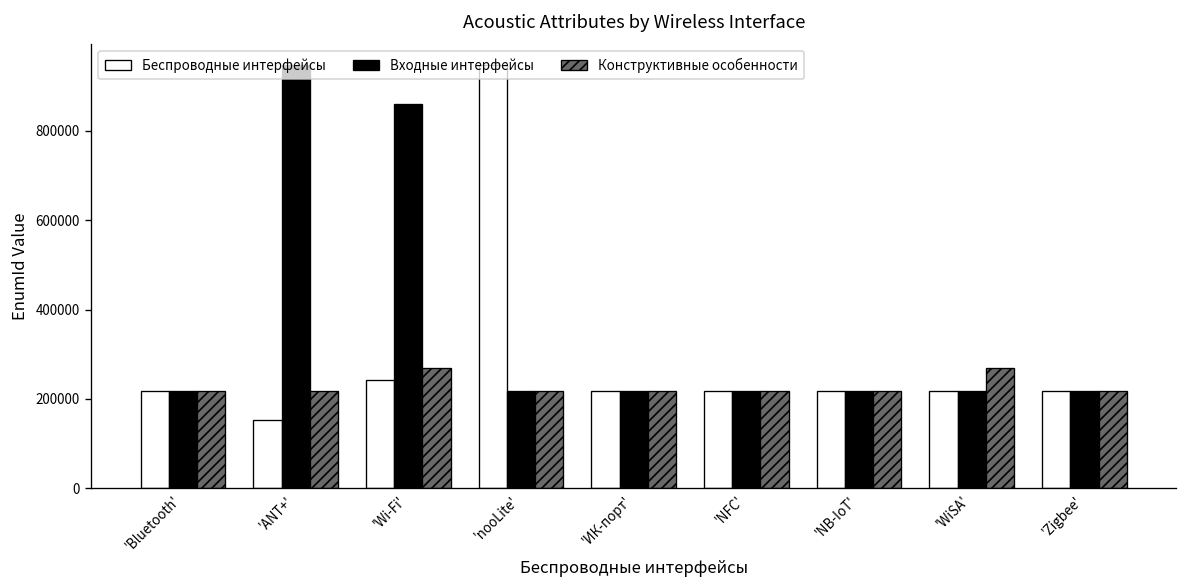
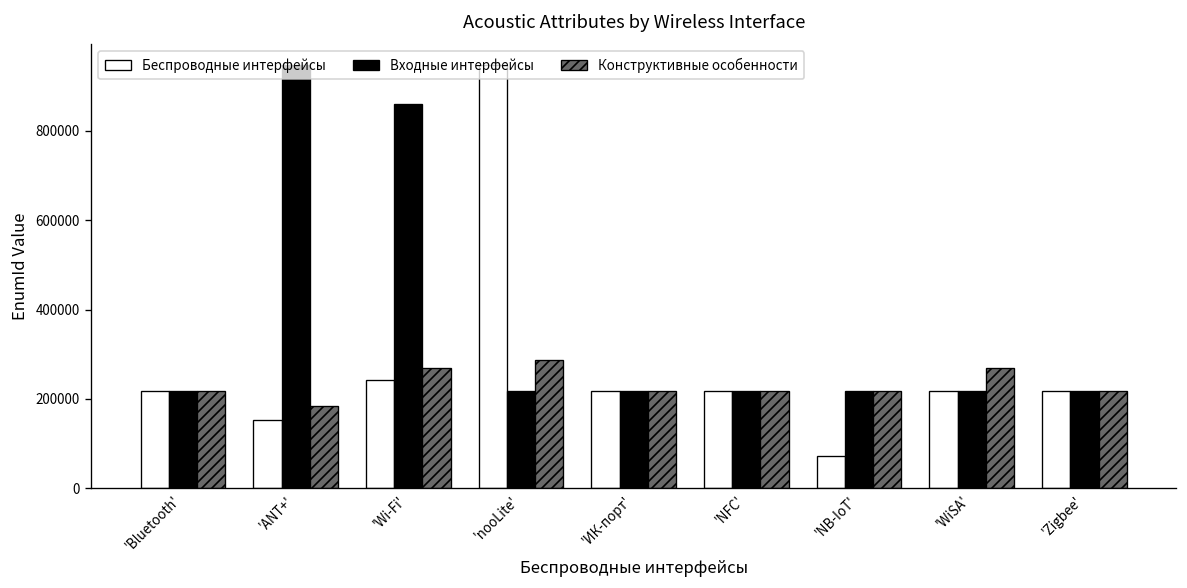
  {
    "Беспроводные интерфейсы": {
      "'Bluetooth'": 220000,
      "'ANT+'": 150000,
      "'Wi-Fi'": 240000,
      "'ИК-порт'": 220000,
      "'NFC'": 220000,
-     "'NB-IoT'": 220000,
+     "'NB-IoT'": 70000,
      "'WiSA'": 220000,
      "'Zigbee'": 220000
    },
    "Входные интерфейсы": {
      "'Bluetooth'": 220000,
      "'Wi-Fi'": 860000,
      "'nooLite'": 220000,
      "'ИК-порт'": 220000,
      "'NFC'": 220000,
      "'NB-IoT'": 220000,
      "'WiSA'": 220000,
      "'Zigbee'": 220000
    },
    "Конструктивные особенности": {
      "'Bluetooth'": 220000,
-     "'ANT+'": 220000,
+     "'ANT+'": 180000,
      "'Wi-Fi'": 270000,
-     "'nooLite'": 220000,
+     "'nooLite'": 290000,
      "'ИК-порт'": 220000,
      "'NFC'": 220000,
      "'NB-IoT'": 220000,
      "'WiSA'": 270000,
      "'Zigbee'": 220000
    }
  }
